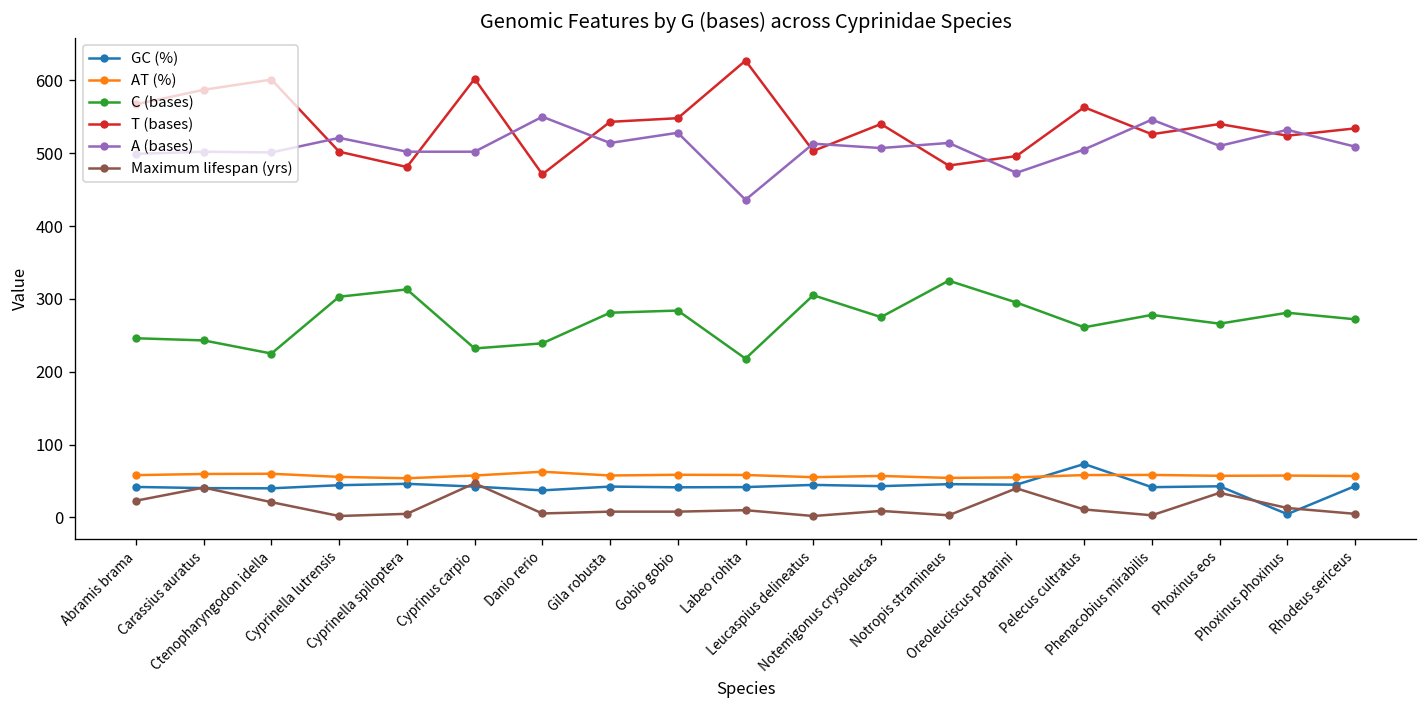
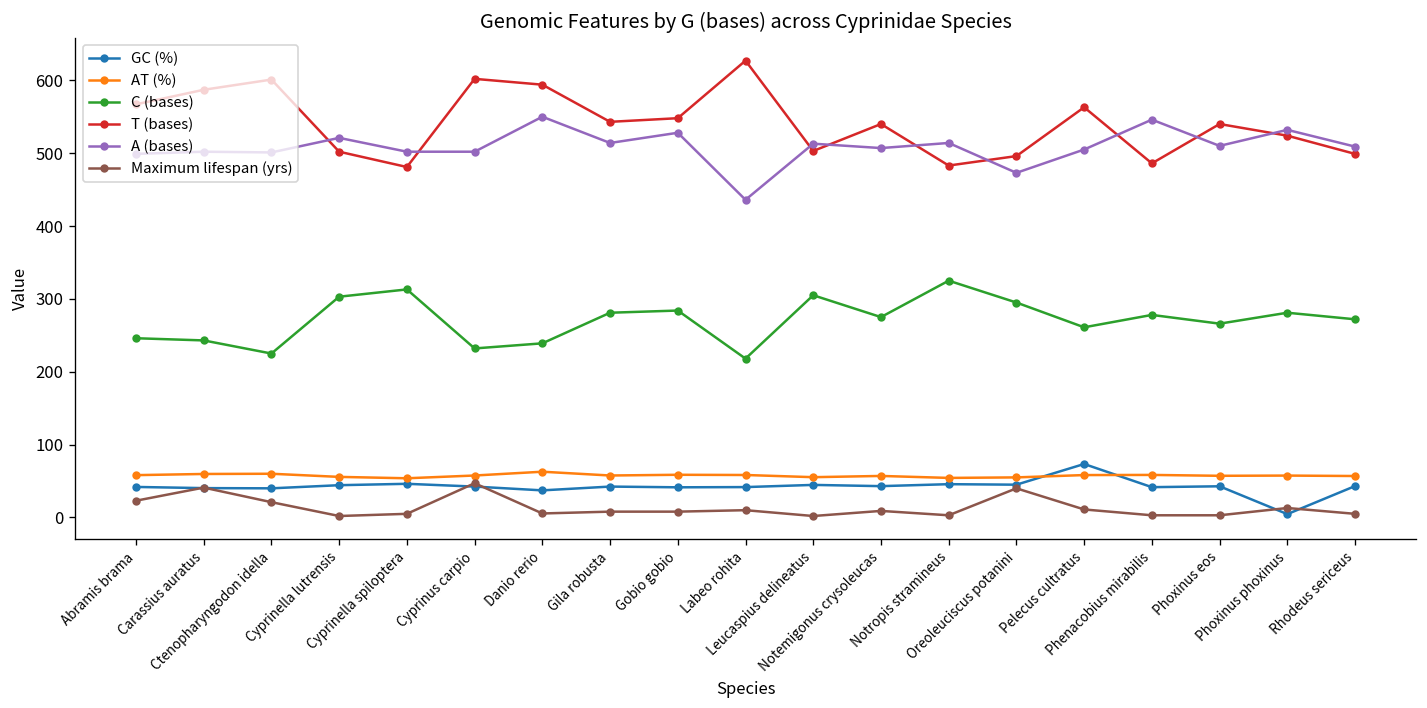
  {
    "GC (%)": {
      "Abramis brama": 40,
      "Ctenopharyngodon idella": 40,
      "Cyprinella lutrensis": 40,
      "Cyprinella spiloptera": 50,
      "Cyprinus carpio": 40,
      "Danio rerio": 40,
      "Gila robusta": 40,
      "Gobio gobio": 40,
      "Labeo rohita": 40,
      "Leucaspius delineatus": 40,
      "Notemigonus crysoleucas": 40,
      "Notropis stramineus": 50,
      "Oreoleuciscus potanini": 50,
      "Pelecus cultratus": 70,
      "Phenacobius mirabilis": 40,
      "Phoxinus eos": 40,
      "Phoxinus phoxinus": 0,
      "Rhodeus sericeus": 40
    },
    "AT (%)": {
      "Abramis brama": 60,
      "Carassius auratus": 60,
      "Ctenopharyngodon idella": 60,
      "Cyprinella lutrensis": 60,
      "Cyprinella spiloptera": 50,
      "Cyprinus carpio": 60,
      "Danio rerio": 60,
      "Gila robusta": 60,
      "Gobio gobio": 60,
      "Labeo rohita": 60,
      "Leucaspius delineatus": 60,
      "Notemigonus crysoleucas": 60,
      "Notropis stramineus": 50,
      "Oreoleuciscus potanini": 60,
      "Pelecus cultratus": 60,
      "Phenacobius mirabilis": 60,
      "Phoxinus eos": 60,
      "Phoxinus phoxinus": 60,
      "Rhodeus sericeus": 60
    },
    "C (bases)": {
      "Abramis brama": 250,
      "Carassius auratus": 240,
      "Ctenopharyngodon idella": 230,
      "Cyprinella lutrensis": 300,
      "Cyprinella spiloptera": 310,
      "Cyprinus carpio": 230,
      "Danio rerio": 240,
      "Gila robusta": 280,
      "Gobio gobio": 280,
      "Labeo rohita": 220,
      "Leucaspius delineatus": 310,
      "Notemigonus crysoleucas": 280,
      "Notropis stramineus": 330,
      "Oreoleuciscus potanini": 300,
      "Pelecus cultratus": 260,
      "Phenacobius mirabilis": 280,
      "Phoxinus eos": 270,
      "Phoxinus phoxinus": 280,
      "Rhodeus sericeus": 270
    },
    "T (bases)": {
      "Cyprinella lutrensis": 500,
      "Cyprinella spiloptera": 480,
      "Cyprinus carpio": 600,
-     "Danio rerio": 470,
+     "Danio rerio": 590,
      "Gila robusta": 540,
      "Gobio gobio": 550,
      "Labeo rohita": 630,
      "Leucaspius delineatus": 500,
      "Notemigonus crysoleucas": 540,
      "Notropis stramineus": 480,
      "Oreoleuciscus potanini": 500,
      "Pelecus cultratus": 560,
-     "Phenacobius mirabilis": 530,
+     "Phenacobius mirabilis": 490,
      "Phoxinus eos": 540,
      "Phoxinus phoxinus": 520,
-     "Rhodeus sericeus": 530
+     "Rhodeus sericeus": 500
    },
    "A (bases)": {
      "Cyprinella lutrensis": 520,
      "Cyprinella spiloptera": 500,
      "Cyprinus carpio": 500,
      "Danio rerio": 550,
      "Gila robusta": 510,
      "Gobio gobio": 530,
      "Labeo rohita": 440,
      "Leucaspius delineatus": 510,
      "Notemigonus crysoleucas": 510,
      "Notropis stramineus": 510,
      "Oreoleuciscus potanini": 470,
      "Pelecus cultratus": 510,
      "Phenacobius mirabilis": 550,
      "Phoxinus eos": 510,
      "Phoxinus phoxinus": 530,
      "Rhodeus sericeus": 510
    },
    "Maximum lifespan (yrs)": {
      "Abramis brama": 20,
      "Ctenopharyngodon idella": 20,
      "Cyprinella lutrensis": 0,
      "Cyprinella spiloptera": 10,
      "Cyprinus carpio": 50,
      "Danio rerio": 10,
      "Gila robusta": 10,
      "Gobio gobio": 10,
      "Labeo rohita": 10,
      "Leucaspius delineatus": 0,
      "Notemigonus crysoleucas": 10,
      "Notropis stramineus": 0,
      "Oreoleuciscus potanini": 40,
      "Pelecus cultratus": 10,
      "Phenacobius mirabilis": 0,
-     "Phoxinus eos": 30,
+     "Phoxinus eos": 0,
      "Phoxinus phoxinus": 10,
      "Rhodeus sericeus": 10
    }
  }
